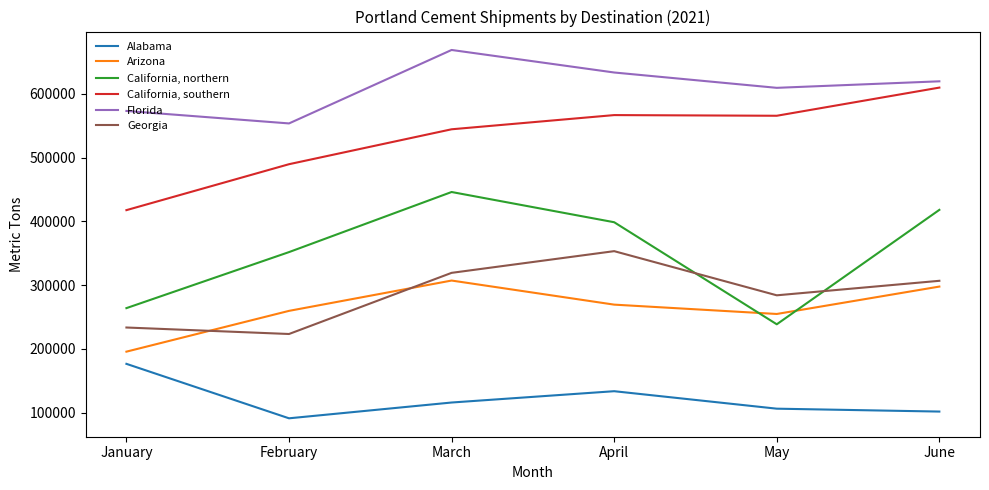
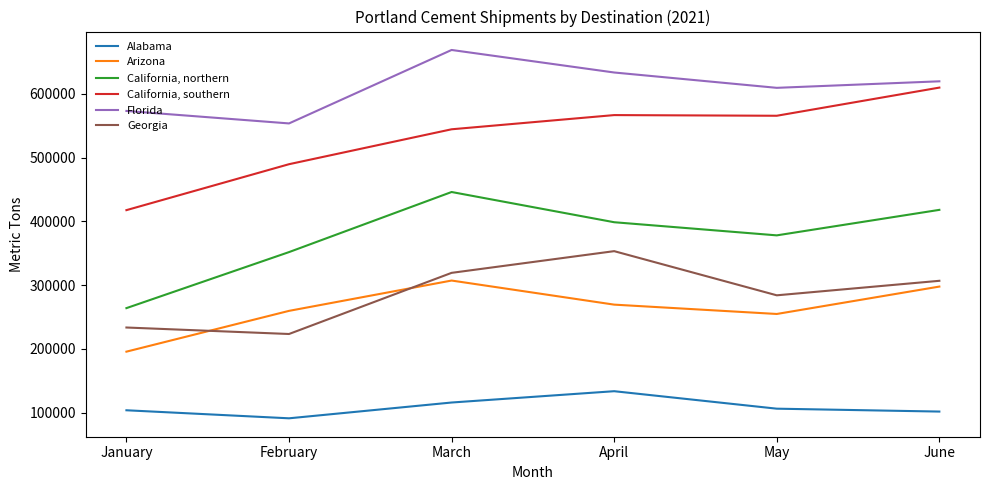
  {
    "Alabama": {
-     "January": 180000,
+     "January": 100000,
      "February": 90000,
      "March": 120000,
      "April": 130000,
      "May": 110000,
      "June": 100000
    },
    "Arizona": {
      "January": 200000,
      "February": 260000,
      "March": 310000,
      "April": 270000,
      "May": 250000,
      "June": 300000
    },
    "California, northern": {
      "January": 260000,
      "February": 350000,
      "March": 450000,
      "April": 400000,
-     "May": 240000,
+     "May": 380000,
      "June": 420000
    },
    "California, southern": {
      "January": 420000,
      "February": 490000,
      "March": 540000,
      "April": 570000,
      "May": 570000,
      "June": 610000
    },
    "Florida": {
      "January": 570000,
      "February": 550000,
      "March": 670000,
      "April": 630000,
      "May": 610000,
      "June": 620000
    },
    "Georgia": {
      "January": 230000,
      "February": 220000,
      "March": 320000,
      "April": 350000,
      "May": 280000,
      "June": 310000
    }
  }
